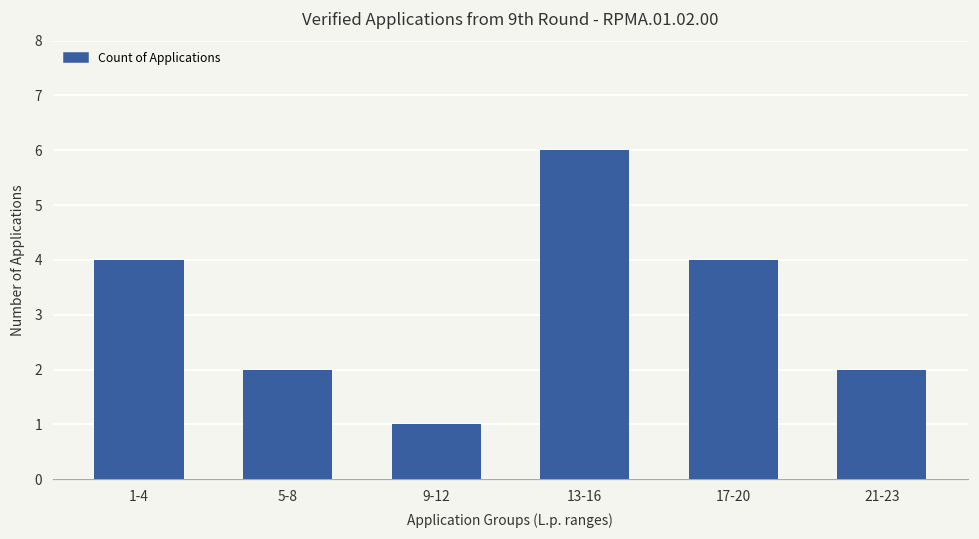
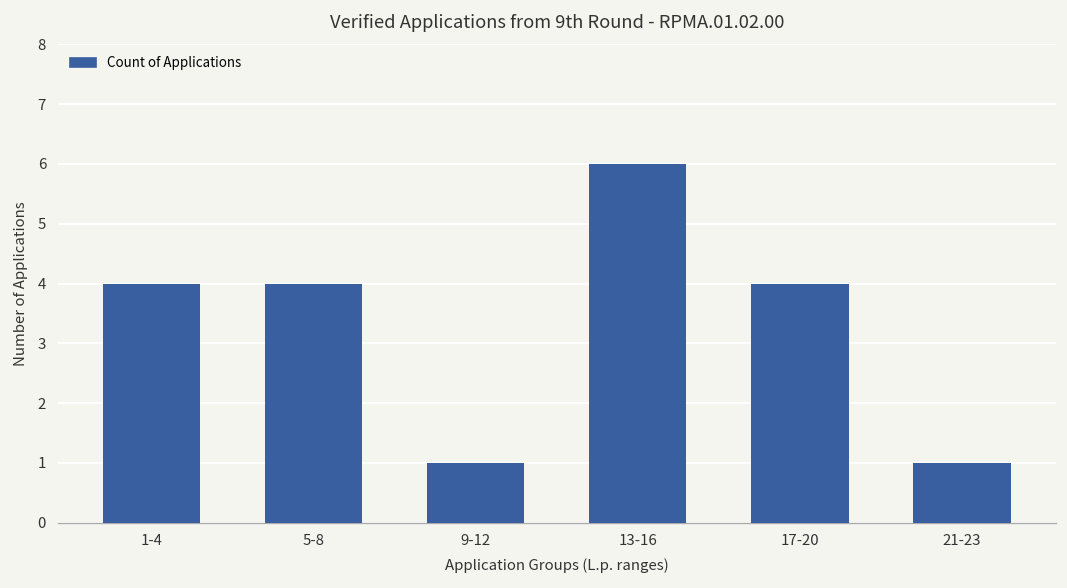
  {
    "1-4": 4,
-   "5-8": 2,
+   "5-8": 4,
    "9-12": 1,
    "13-16": 6,
    "17-20": 4,
-   "21-23": 2
+   "21-23": 1
  }
